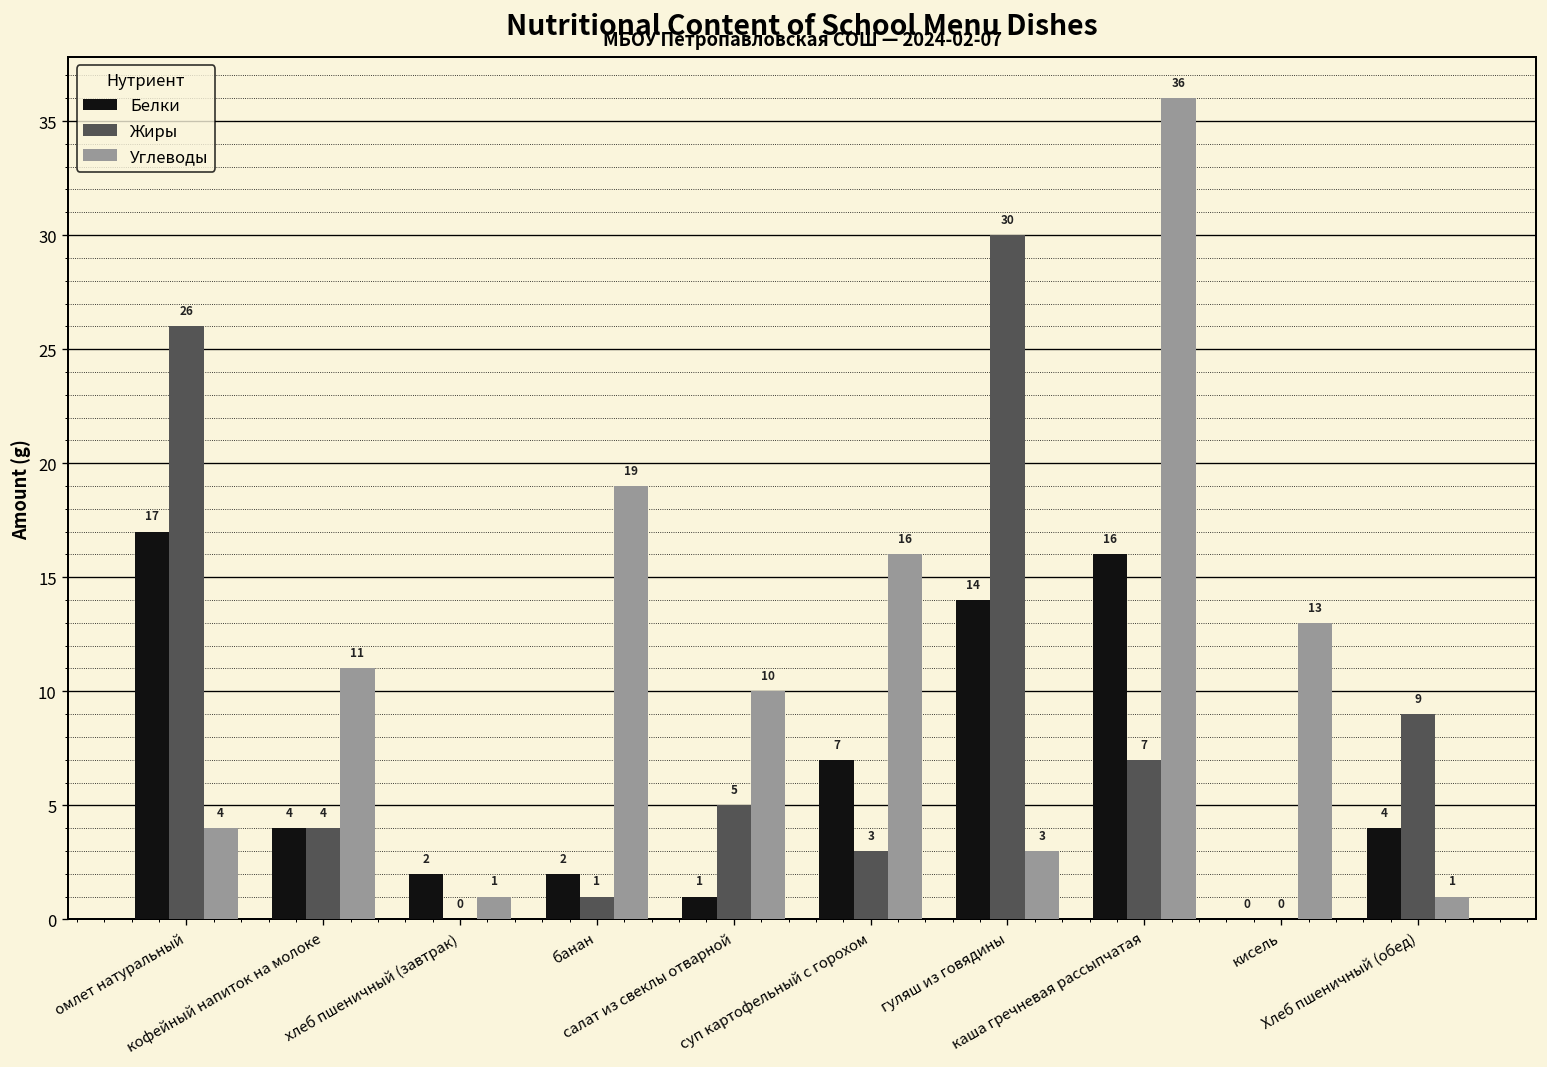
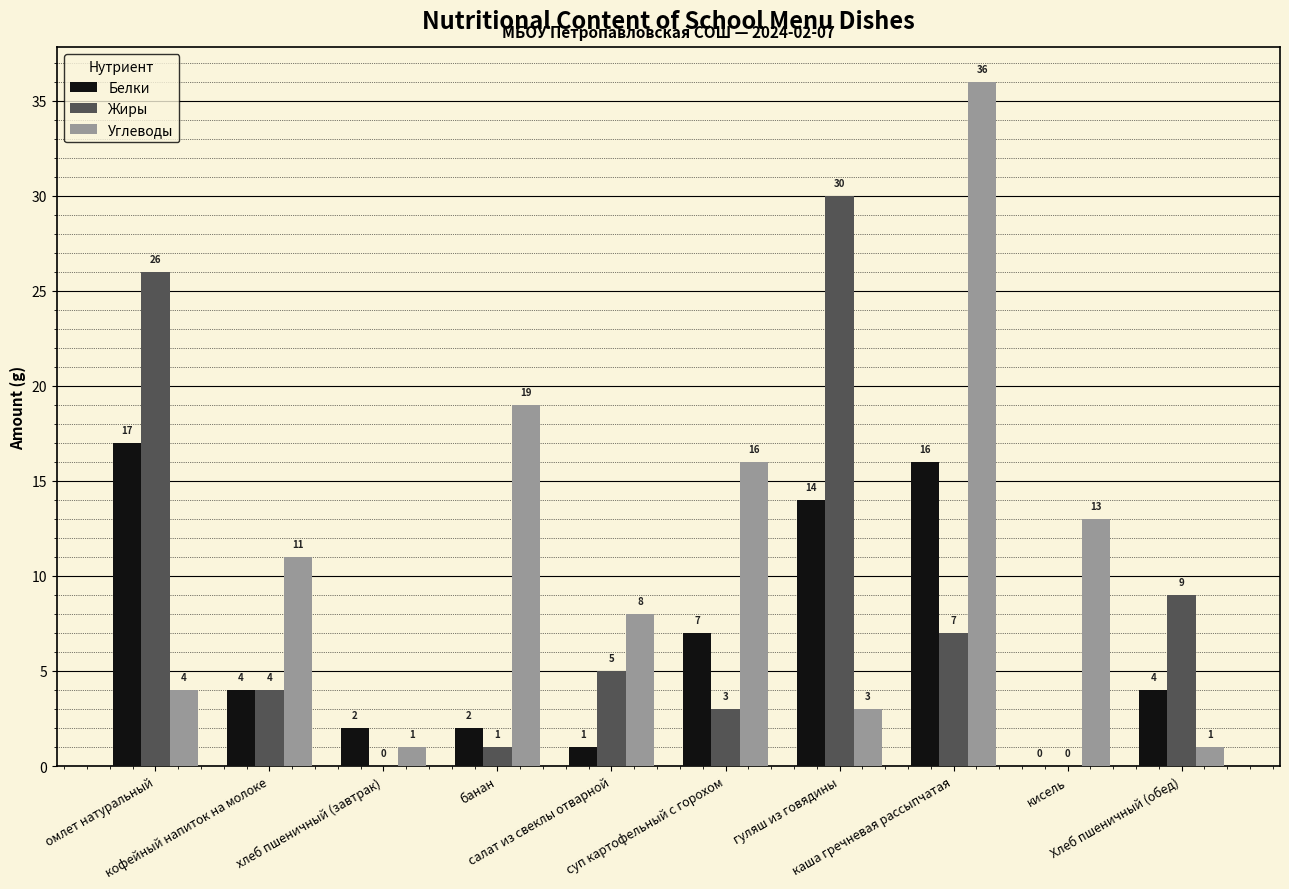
  {
    "Белки": {
      "омлет натуральный": 17,
      "кофейный напиток на молоке": 4,
      "хлеб пшеничный (завтрак)": 2,
      "банан": 2,
      "салат из свеклы отварной": 1,
      "суп картофельный с горохом": 7,
      "гуляш из говядины": 14,
      "каша гречневая рассыпчатая": 16,
      "кисель": 0,
      "Хлеб пшеничный (обед)": 4
    },
    "Жиры": {
      "омлет натуральный": 26,
      "кофейный напиток на молоке": 4,
      "хлеб пшеничный (завтрак)": 0,
      "банан": 1,
      "салат из свеклы отварной": 5,
      "суп картофельный с горохом": 3,
      "гуляш из говядины": 30,
      "каша гречневая рассыпчатая": 7,
      "кисель": 0,
      "Хлеб пшеничный (обед)": 9
    },
    "Углеводы": {
      "омлет натуральный": 4,
      "кофейный напиток на молоке": 11,
      "хлеб пшеничный (завтрак)": 1,
      "банан": 19,
-     "салат из свеклы отварной": 10,
+     "салат из свеклы отварной": 8,
      "суп картофельный с горохом": 16,
      "гуляш из говядины": 3,
      "каша гречневая рассыпчатая": 36,
      "кисель": 13,
      "Хлеб пшеничный (обед)": 1
    }
  }
